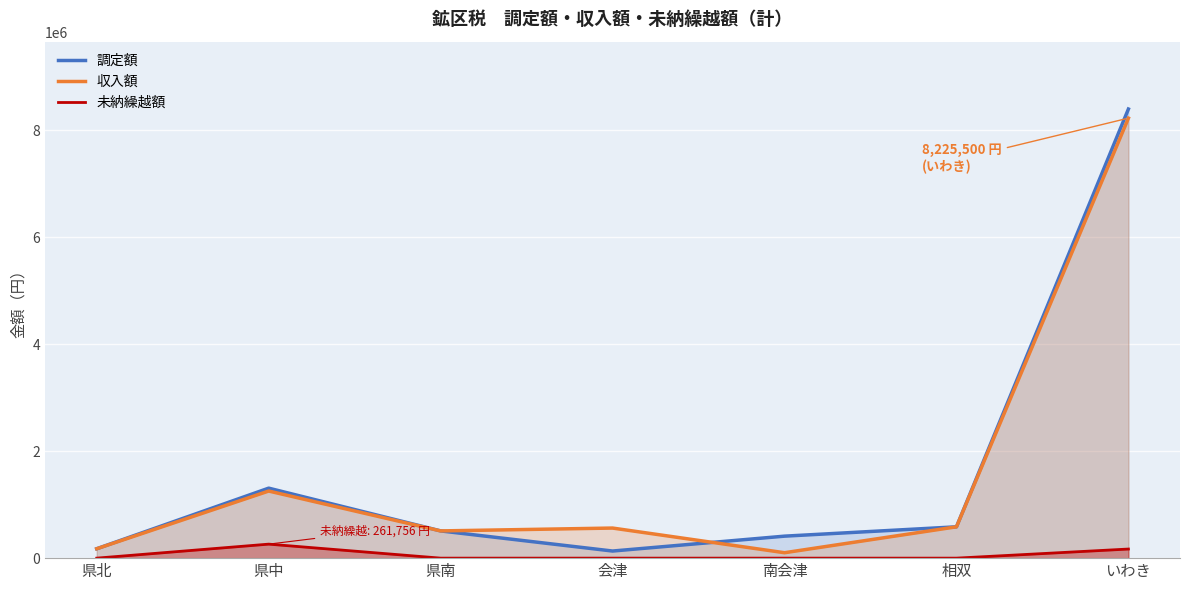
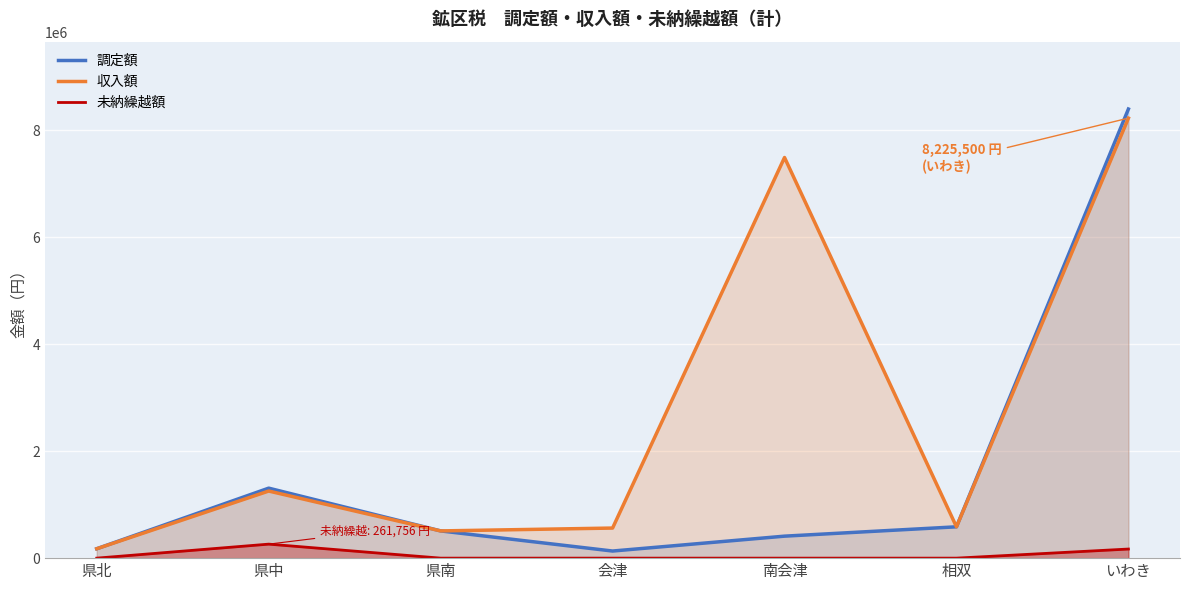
  {
    "調定額": {
      "県中": "1300000",
      "会津": "100000",
      "南会津": "400000",
      "いわき": "8400000"
    },
    "収入額": {
      "県中": "1300000",
      "会津": "600000",
-     "南会津": "100000"
+     "南会津": "7500000"
    },
    "未納繰越額": {
      "県中": "261,756"
    }
  }
